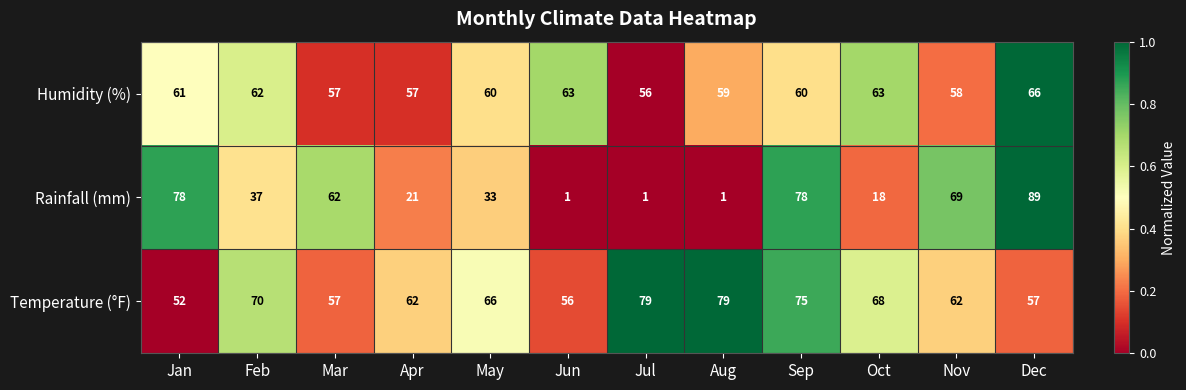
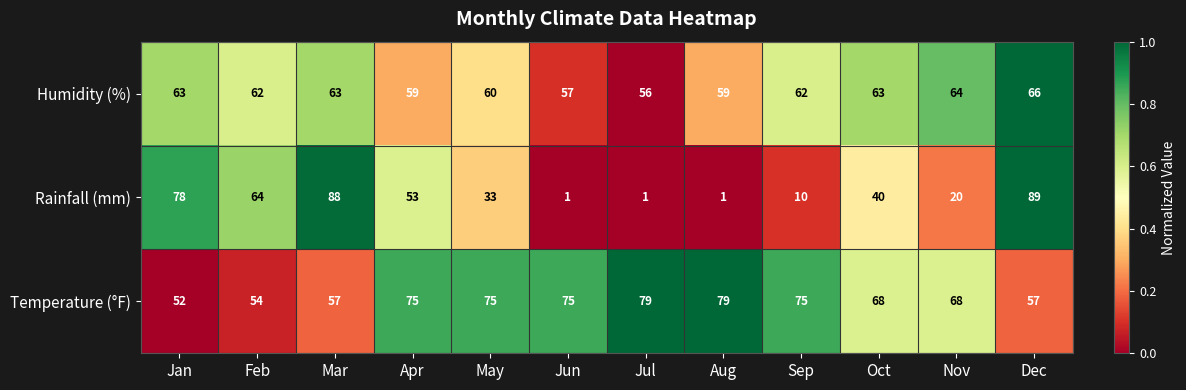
  {
    "Humidity (%)": {
-     "Jan": 61,
+     "Jan": 63,
      "Feb": 62,
-     "Mar": 57,
-     "Apr": 57,
+     "Mar": 63,
+     "Apr": 59,
      "May": 60,
-     "Jun": 63,
+     "Jun": 57,
      "Jul": 56,
      "Aug": 59,
-     "Sep": 60,
+     "Sep": 62,
      "Oct": 63,
-     "Nov": 58,
+     "Nov": 64,
      "Dec": 66
    },
    "Rainfall (mm)": {
      "Jan": 78,
-     "Feb": 37,
-     "Mar": 62,
-     "Apr": 21,
+     "Feb": 64,
+     "Mar": 88,
+     "Apr": 53,
      "May": 33,
      "Jun": 1,
      "Jul": 1,
      "Aug": 1,
-     "Sep": 78,
-     "Oct": 18,
-     "Nov": 69,
+     "Sep": 10,
+     "Oct": 40,
+     "Nov": 20,
      "Dec": 89
    },
    "Temperature (°F)": {
      "Jan": 52,
-     "Feb": 70,
+     "Feb": 54,
      "Mar": 57,
-     "Apr": 62,
-     "May": 66,
-     "Jun": 56,
+     "Apr": 75,
+     "May": 75,
+     "Jun": 75,
      "Jul": 79,
      "Aug": 79,
      "Sep": 75,
      "Oct": 68,
-     "Nov": 62,
+     "Nov": 68,
      "Dec": 57
    }
  }
